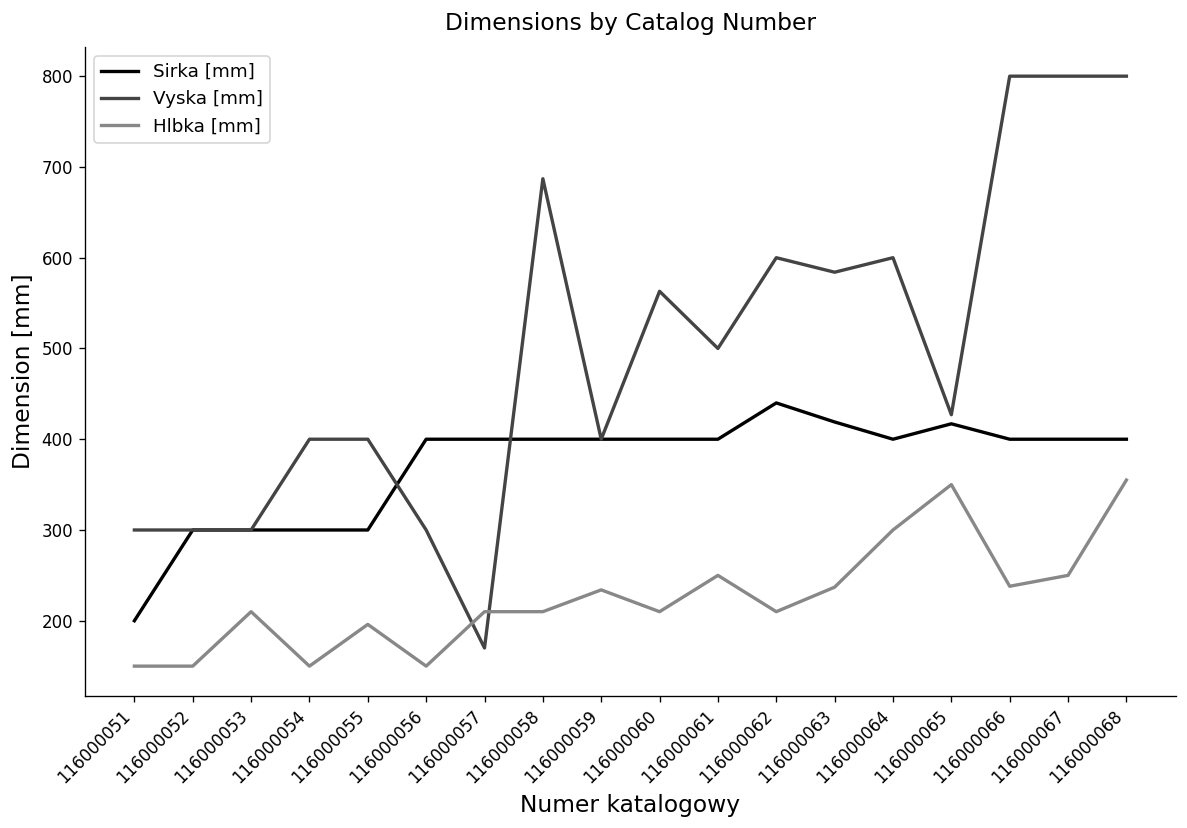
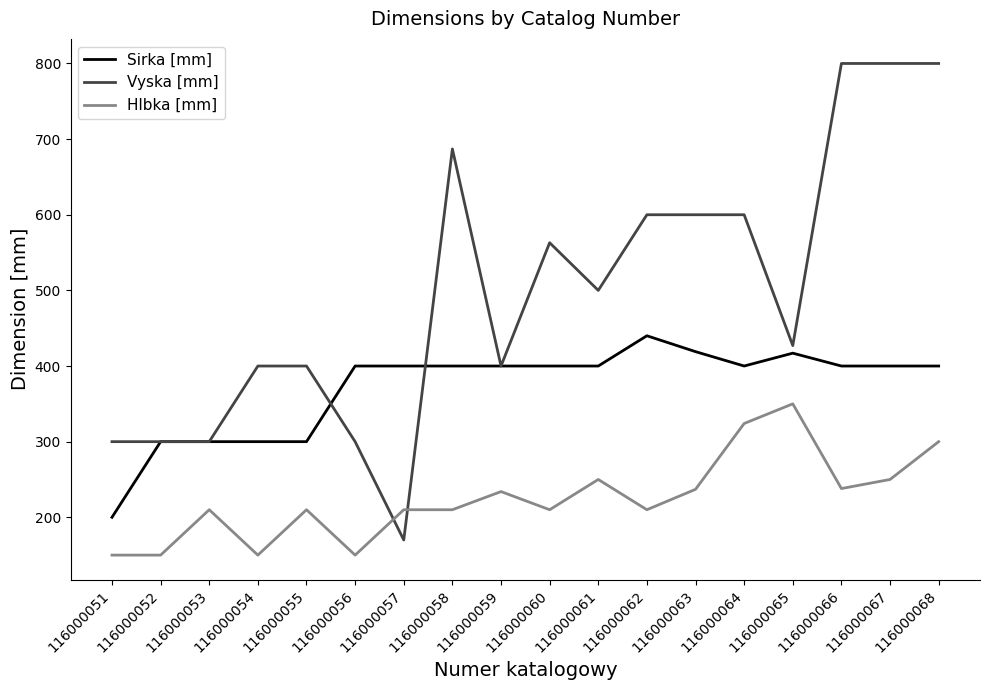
  {
    "Sirka [mm]": {
      "116000051": 200,
      "116000054": 300,
      "116000055": 300,
      "116000056": 400,
      "116000057": 400,
      "116000058": 400,
      "116000060": 400,
      "116000061": 400,
      "116000062": 440,
      "116000063": 420,
      "116000064": 400,
      "116000065": 420,
      "116000066": 400,
      "116000067": 400,
      "116000068": 400
    },
    "Vyska [mm]": {
      "116000051": 300,
      "116000054": 400,
      "116000055": 400,
      "116000056": 300,
      "116000057": 170,
      "116000058": 690,
      "116000060": 560,
      "116000061": 500,
      "116000062": 600,
-     "116000063": 580,
+     "116000063": 600,
      "116000064": 600,
      "116000065": 430,
      "116000066": 800,
      "116000067": 800,
      "116000068": 800
    },
    "Hlbka [mm]": {
      "116000051": 150,
      "116000052": 150,
      "116000053": 210,
      "116000054": 150,
-     "116000055": 200,
+     "116000055": 210,
      "116000056": 150,
      "116000057": 210,
      "116000058": 210,
      "116000059": 230,
      "116000060": 210,
      "116000061": 250,
      "116000062": 210,
      "116000063": 240,
-     "116000064": 300,
+     "116000064": 320,
      "116000065": 350,
      "116000066": 240,
      "116000067": 250,
-     "116000068": 360
+     "116000068": 300
    }
  }
